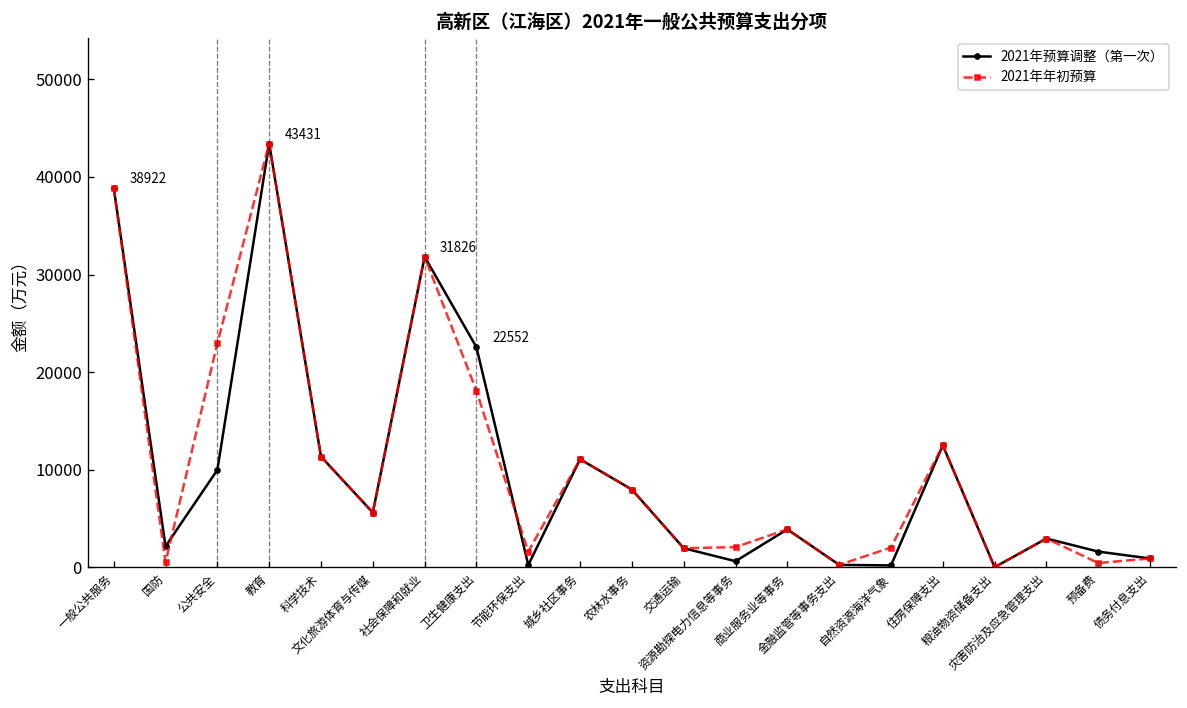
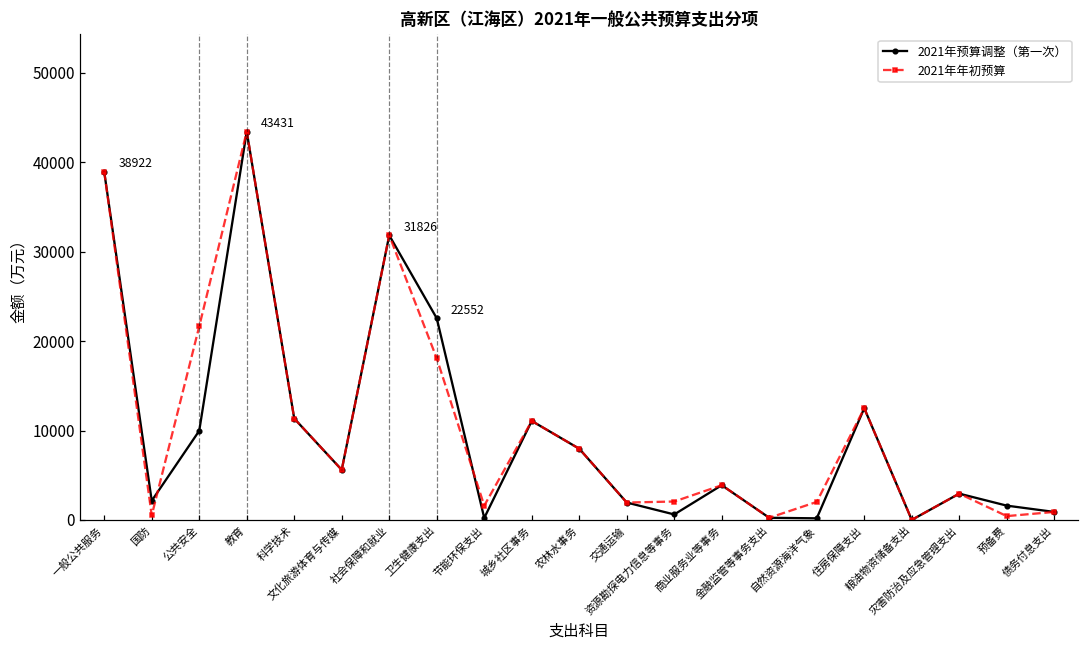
  {
    "2021年预算调整（第一次）": {
      "卫生健康支出": 22552
    },
    "2021年年初预算": {
      "国防": 1000,
-     "公共安全": 23000,
+     "公共安全": 22000,
      "卫生健康支出": 18000,
      "节能环保支出": 2000,
      "资源勘探电力信息等事务": 2000,
      "自然资源海洋气象": 2000,
      "预备费": 0
    }
  }
